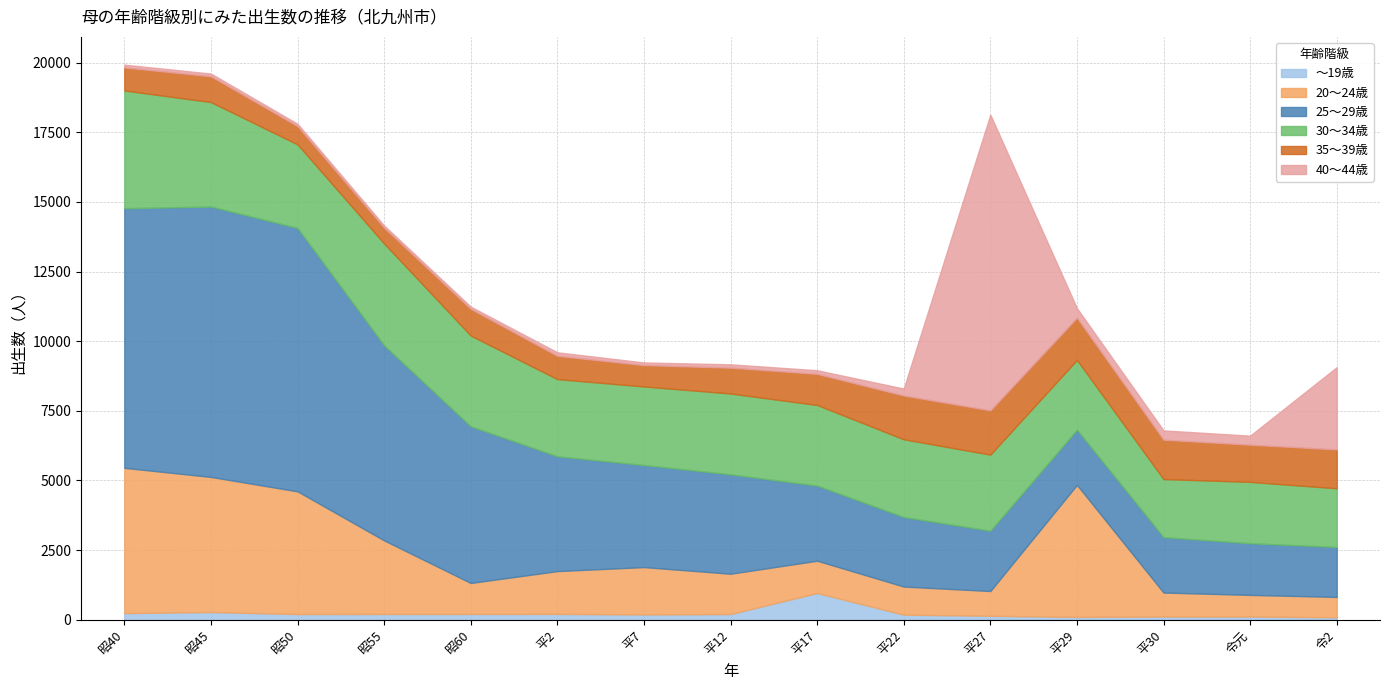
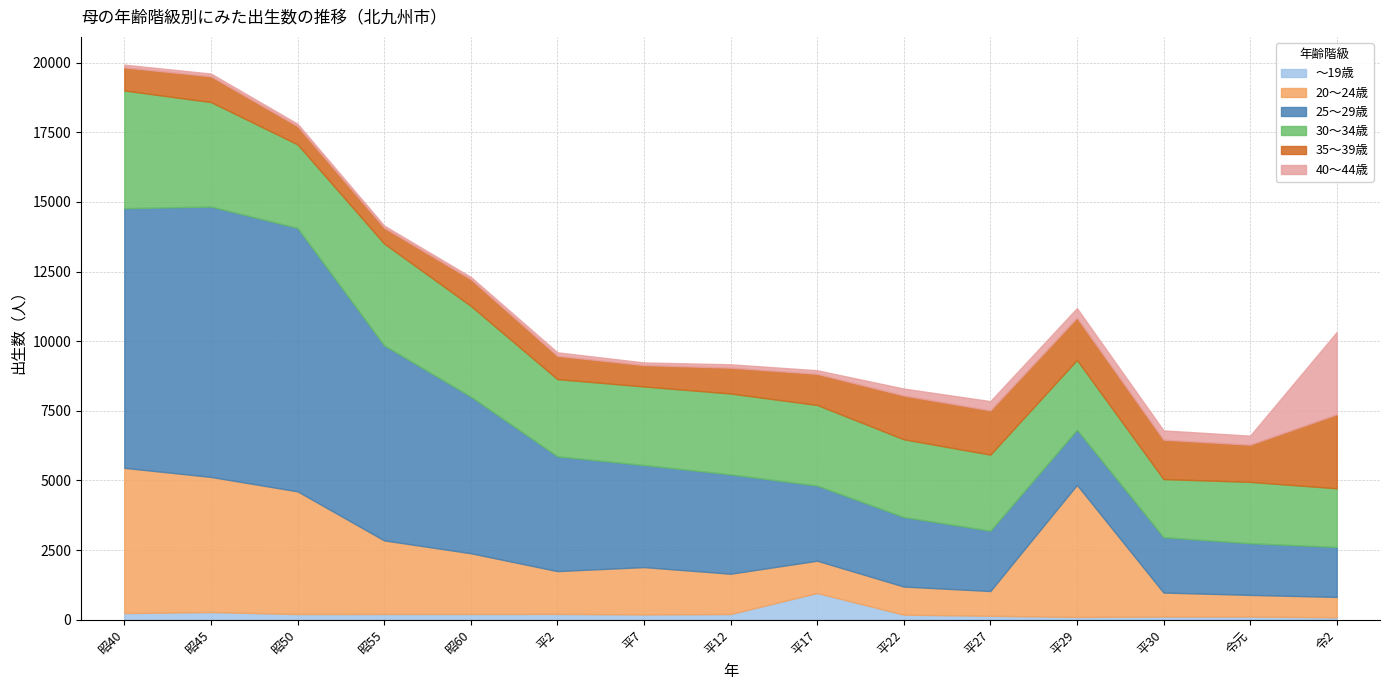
  {
    "～19歳": {
      "昭40": 200,
      "昭45": 300,
      "昭50": 200,
      "昭55": 200,
      "昭60": 200,
      "平2": 200,
      "平7": 200,
      "平12": 200,
      "平17": 1000,
      "平22": 200,
      "平27": 100,
      "平29": 100,
      "平30": 100,
      "令元": 100,
      "令2": 100
    },
    "20～24歳": {
      "昭40": 5200,
      "昭45": 4900,
      "昭50": 4400,
      "昭55": 2600,
-     "昭60": 1100,
+     "昭60": 2200,
      "平2": 1500,
      "平7": 1700,
      "平12": 1400,
      "平17": 1200,
      "平22": 1000,
      "平27": 900,
      "平29": 4700,
      "平30": 900,
      "令元": 800,
      "令2": 700
    },
    "25～29歳": {
      "昭40": 9300,
      "昭45": 9700,
      "昭50": 9500,
      "昭55": 7000,
      "昭60": 5600,
      "平2": 4100,
      "平7": 3700,
      "平12": 3600,
      "平17": 2700,
      "平22": 2500,
      "平27": 2200,
      "平29": 2000,
      "平30": 2000,
      "令元": 1900,
      "令2": 1800
    },
    "30～34歳": {
      "昭40": 4200,
      "昭45": 3800,
      "昭50": 3000,
      "昭55": 3700,
      "昭60": 3300,
      "平2": 2800,
      "平7": 2800,
      "平12": 2900,
      "平17": 2900,
      "平22": 2800,
      "平27": 2700,
      "平29": 2500,
      "平30": 2100,
      "令元": 2200,
      "令2": 2100
    },
    "35～39歳": {
      "昭40": 800,
      "昭45": 900,
      "平2": 800,
      "平7": 800,
      "平12": 900,
      "平17": 1100,
      "平22": 1600,
      "平27": 1600,
      "平29": 1500,
      "平30": 1400,
      "令元": 1300,
-     "令2": 1400
+     "令2": 2700
    },
    "40～44歳": {
      "昭40": 100,
      "昭45": 100,
      "平2": 100,
      "平7": 100,
      "平12": 100,
      "平17": 100,
      "平22": 200,
-     "平27": 10600,
+     "平27": 300,
      "平29": 300,
      "平30": 300,
      "令元": 300,
      "令2": 3000
    }
  }
